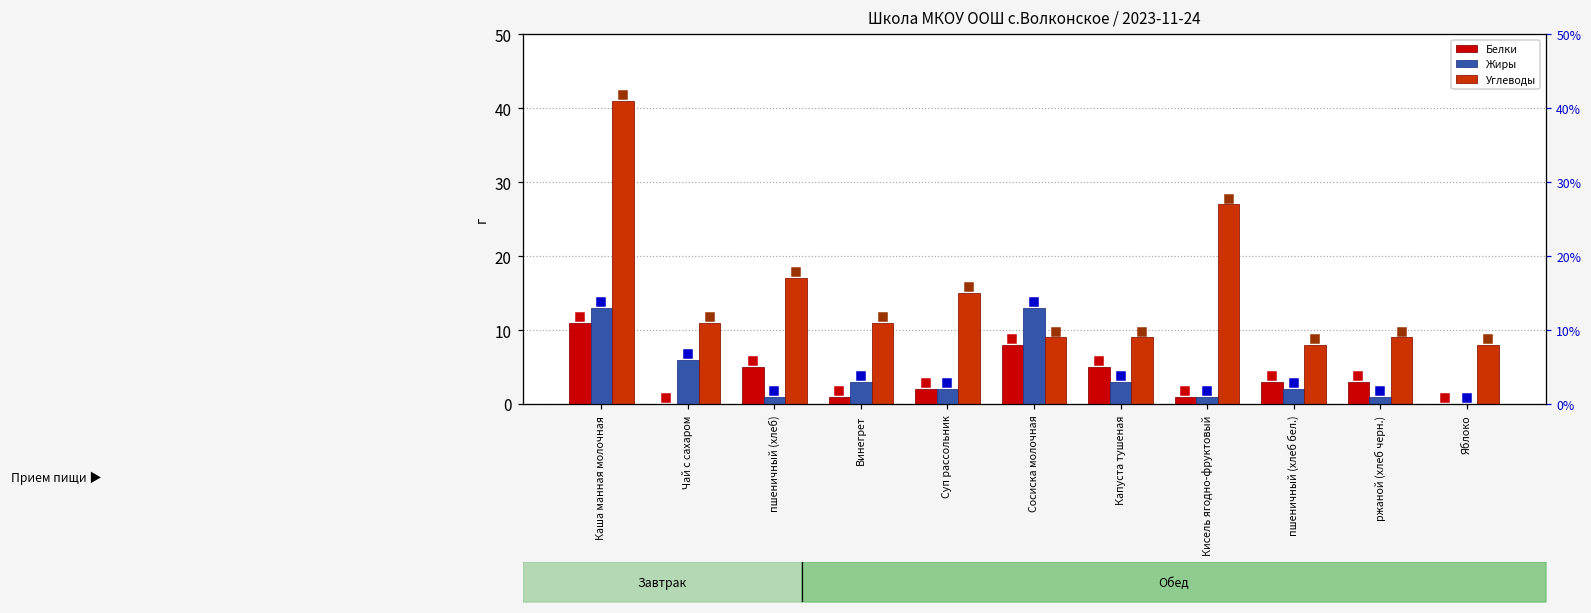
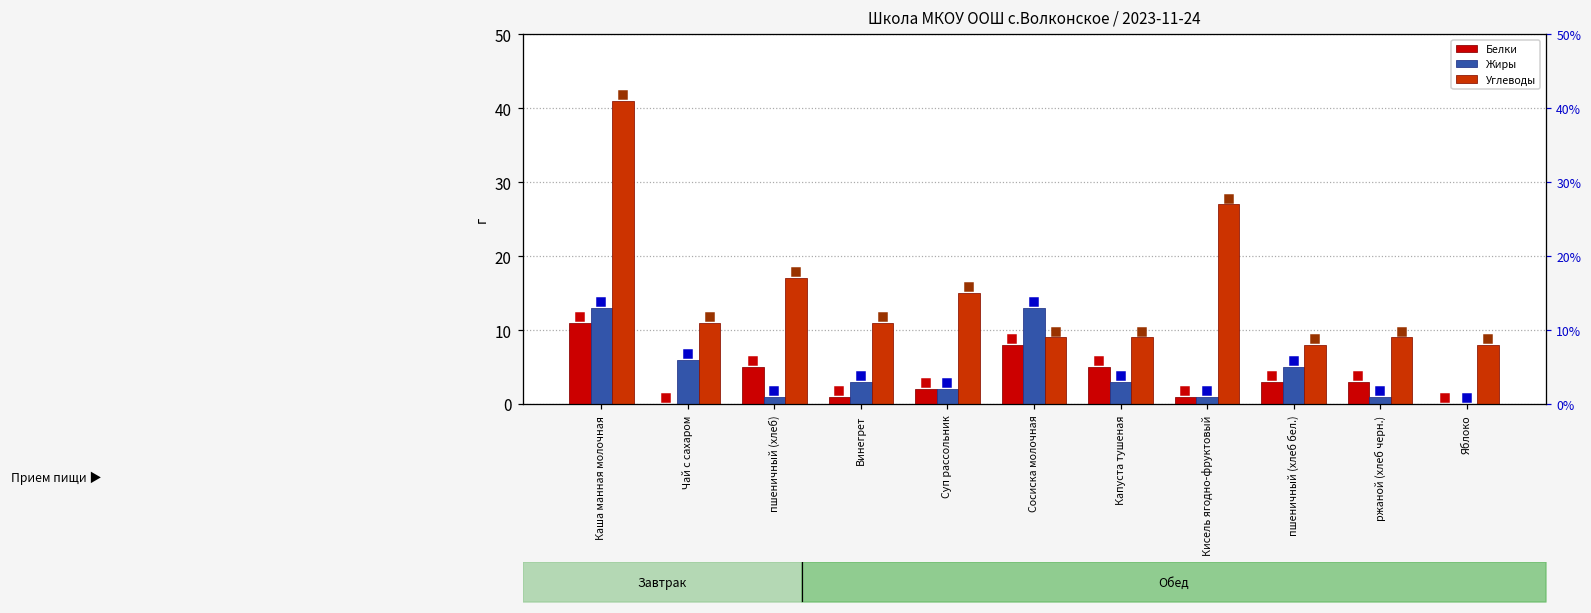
  {
    "Жиры": {
      "Каша манная молочная": 13,
      "Чай с сахаром": 6,
      "пшеничный (хлеб)": 1,
      "Винегрет": 3,
      "Суп рассольник": 2,
      "Сосиска молочная": 13,
      "Капуста тушеная": 3,
      "Кисель ягодно-фруктовый": 1,
-     "пшеничный (хлеб бел.)": 2,
+     "пшеничный (хлеб бел.)": 5,
      "ржаной (хлеб черн.)": 1,
      "Яблоко": 0
    }
  }
